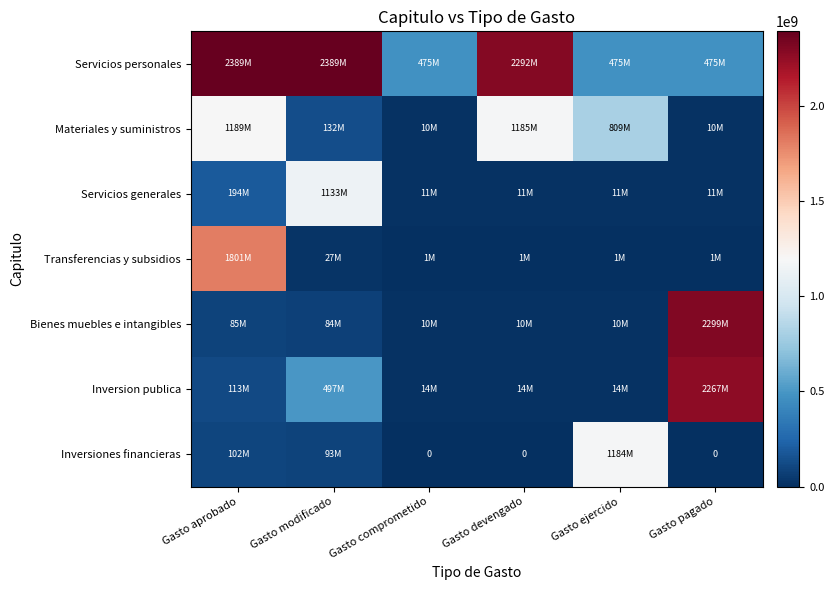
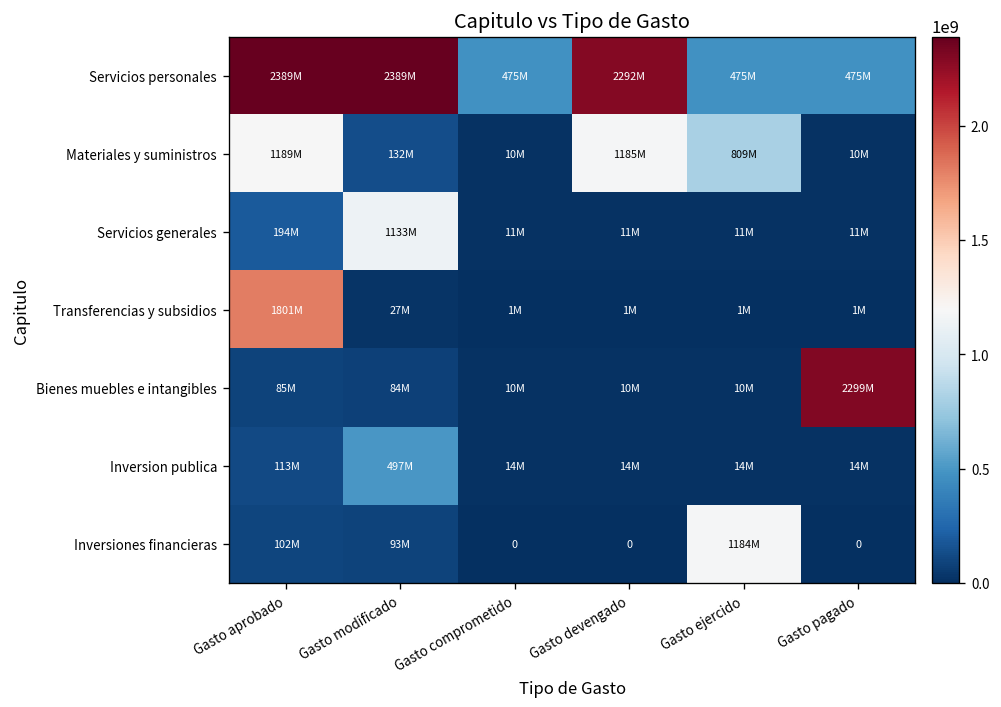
  {
    "Servicios personales": {
      "Gasto aprobado": "2389M",
      "Gasto modificado": "2389M",
      "Gasto comprometido": "475M",
      "Gasto devengado": "2292M",
      "Gasto ejercido": "475M",
      "Gasto pagado": "475M"
    },
    "Materiales y suministros": {
      "Gasto aprobado": "1189M",
      "Gasto modificado": "132M",
      "Gasto comprometido": "10M",
      "Gasto devengado": "1185M",
      "Gasto ejercido": "809M",
      "Gasto pagado": "10M"
    },
    "Servicios generales": {
      "Gasto aprobado": "194M",
      "Gasto modificado": "1133M",
      "Gasto comprometido": "11M",
      "Gasto devengado": "11M",
      "Gasto ejercido": "11M",
      "Gasto pagado": "11M"
    },
    "Transferencias y subsidios": {
      "Gasto aprobado": "1801M",
      "Gasto modificado": "27M",
      "Gasto comprometido": "1M",
      "Gasto devengado": "1M",
      "Gasto ejercido": "1M",
      "Gasto pagado": "1M"
    },
    "Bienes muebles e intangibles": {
      "Gasto aprobado": "85M",
      "Gasto modificado": "84M",
      "Gasto comprometido": "10M",
      "Gasto devengado": "10M",
      "Gasto ejercido": "10M",
      "Gasto pagado": "2299M"
    },
    "Inversion publica": {
      "Gasto aprobado": "113M",
      "Gasto modificado": "497M",
      "Gasto comprometido": "14M",
      "Gasto devengado": "14M",
      "Gasto ejercido": "14M",
-     "Gasto pagado": "2267M"
+     "Gasto pagado": "14M"
    },
    "Inversiones financieras": {
      "Gasto aprobado": "102M",
      "Gasto modificado": "93M",
      "Gasto comprometido": "0",
      "Gasto devengado": "0",
      "Gasto ejercido": "1184M",
      "Gasto pagado": "0"
    }
  }
